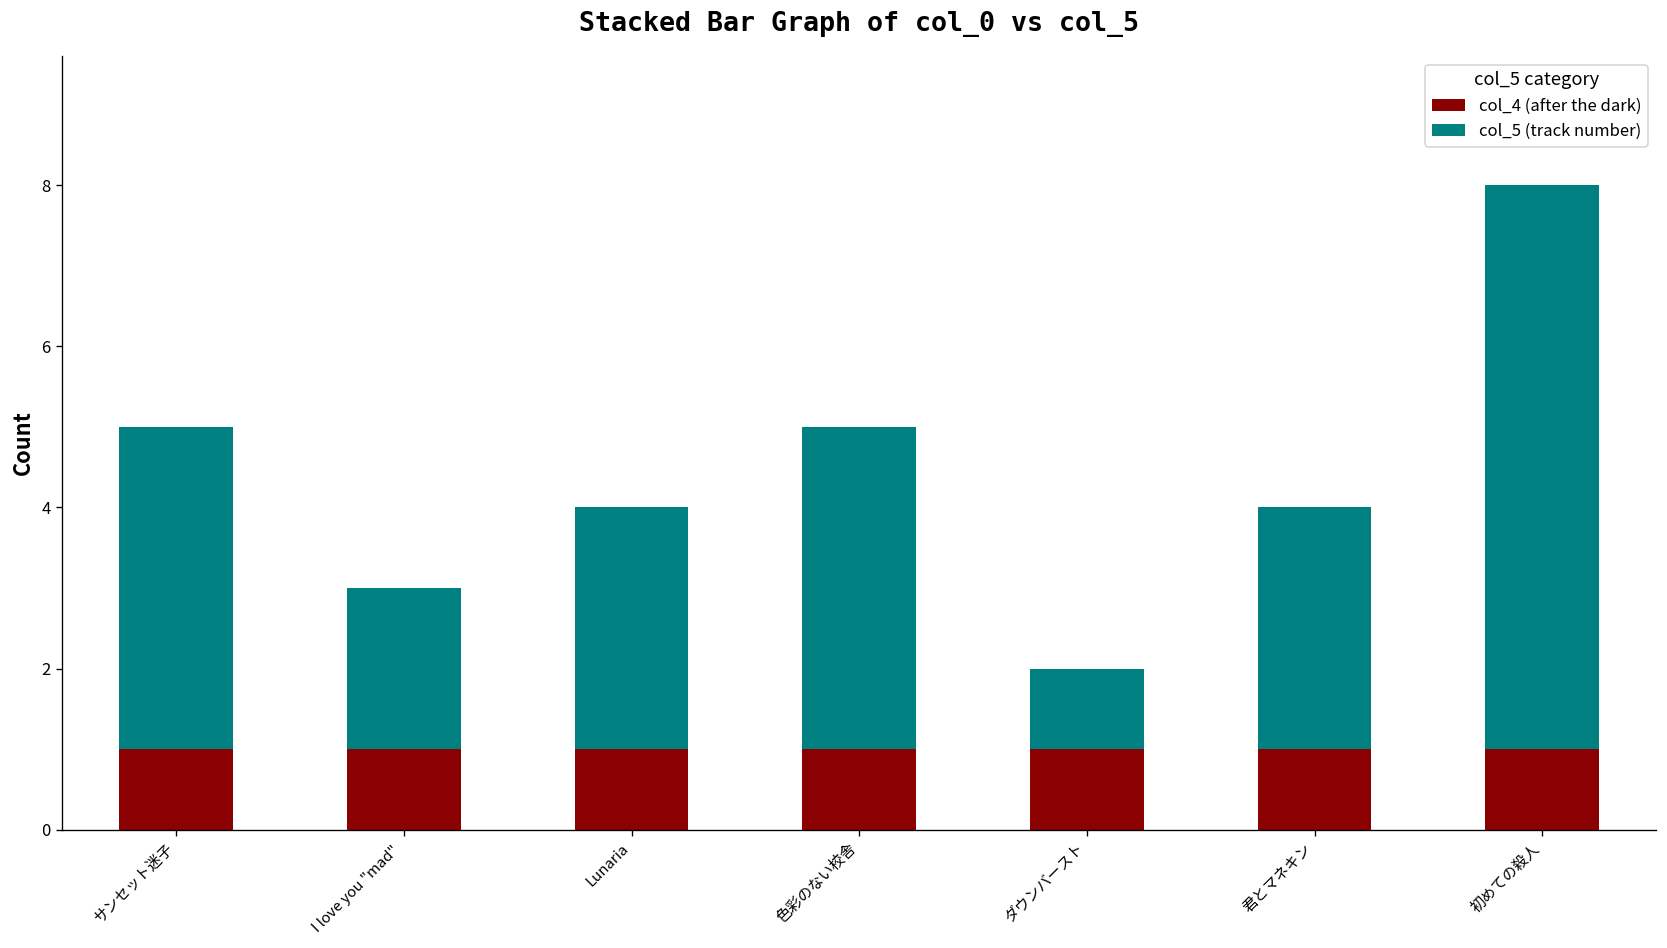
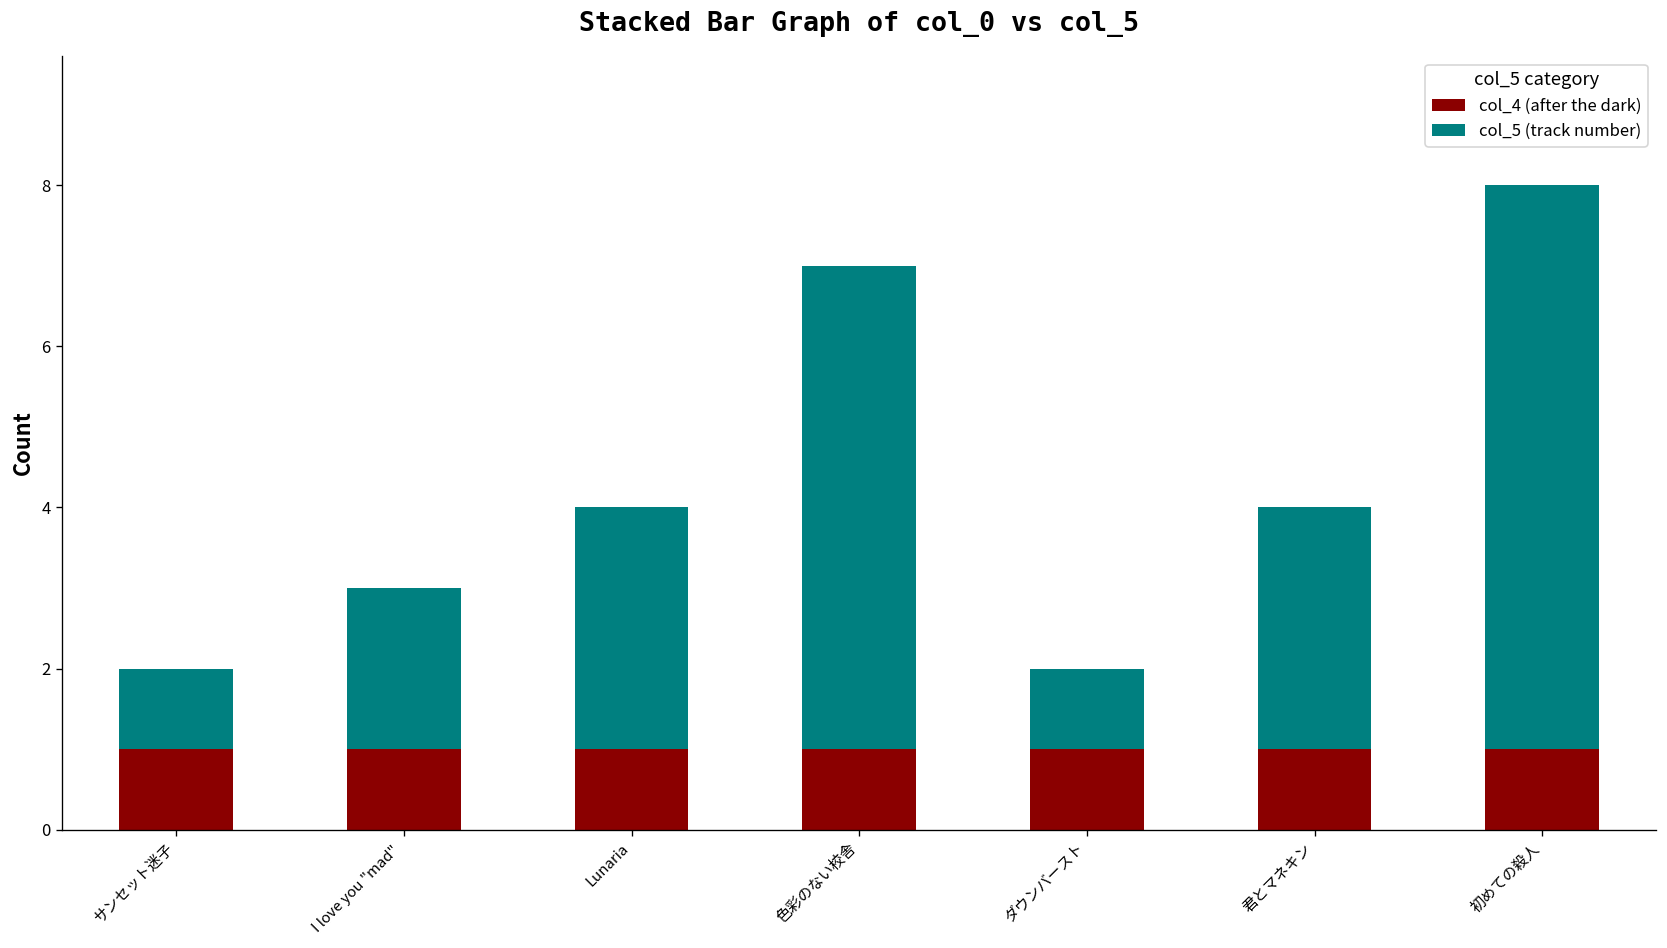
  {
    "col_4 (after the dark)": {
      "サンセット迷子": 1,
      "I love you \"mad\"": 1,
      "Lunaria": 1,
      "色彩のない校舎": 1,
      "ダウンバースト": 1,
      "君とマネキン": 1,
      "初めての殺人": 1
    },
    "col_5 (track number)": {
-     "サンセット迷子": 4,
+     "サンセット迷子": 1,
      "I love you \"mad\"": 2,
      "Lunaria": 3,
-     "色彩のない校舎": 4,
+     "色彩のない校舎": 6,
      "ダウンバースト": 1,
      "君とマネキン": 3,
      "初めての殺人": 7
    }
  }
